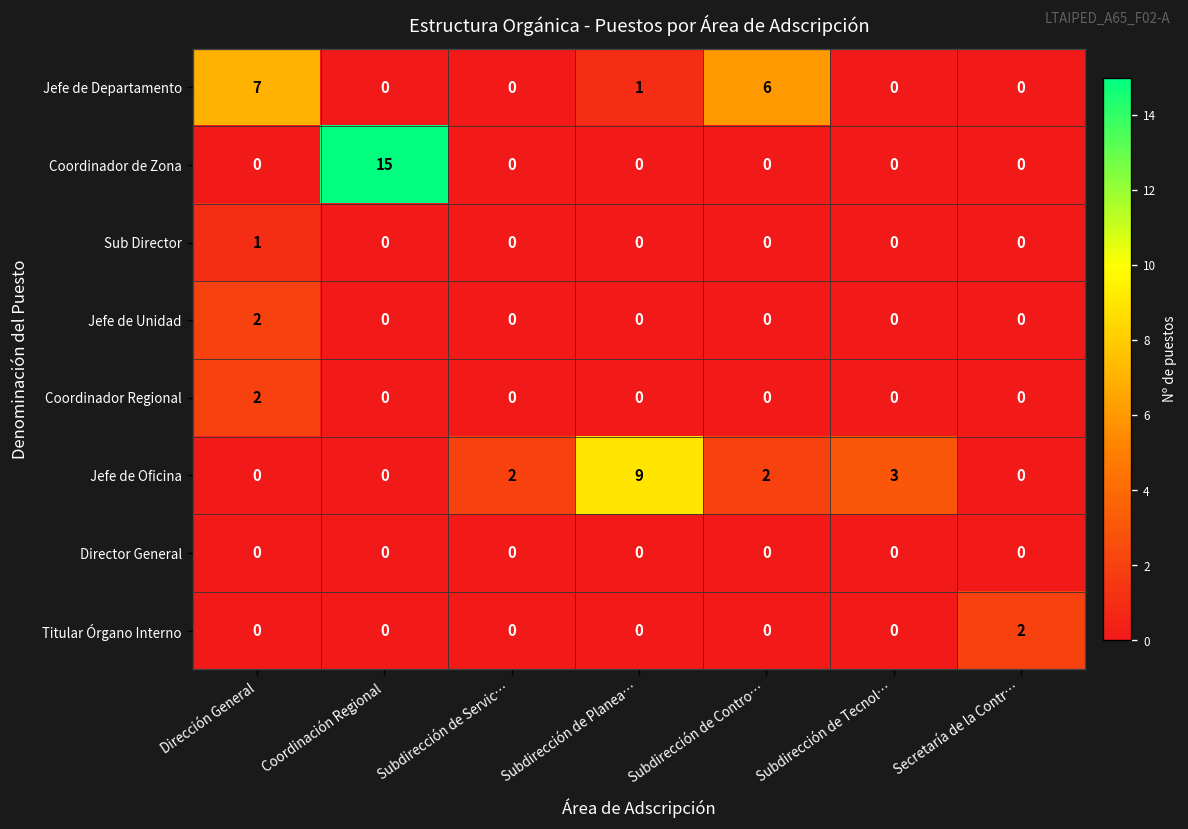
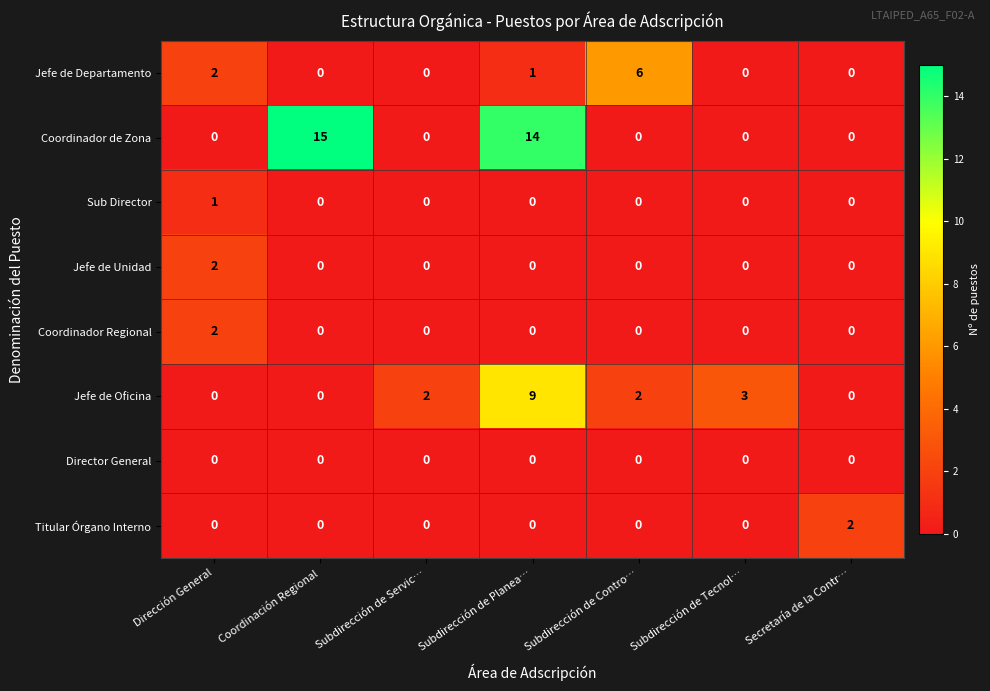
  {
    "Jefe de Departamento": {
-     "Dirección General": 7,
+     "Dirección General": 2,
      "Coordinación Regional": 0,
      "Subdirección de Servic…": 0,
      "Subdirección de Planea…": 1,
      "Subdirección de Contro…": 6,
      "Subdirección de Tecnol…": 0,
      "Secretaría de la Contr…": 0
    },
    "Coordinador de Zona": {
      "Dirección General": 0,
      "Coordinación Regional": 15,
      "Subdirección de Servic…": 0,
-     "Subdirección de Planea…": 0,
+     "Subdirección de Planea…": 14,
      "Subdirección de Contro…": 0,
      "Subdirección de Tecnol…": 0,
      "Secretaría de la Contr…": 0
    },
    "Sub Director": {
      "Dirección General": 1,
      "Coordinación Regional": 0,
      "Subdirección de Servic…": 0,
      "Subdirección de Planea…": 0,
      "Subdirección de Contro…": 0,
      "Subdirección de Tecnol…": 0,
      "Secretaría de la Contr…": 0
    },
    "Jefe de Unidad": {
      "Dirección General": 2,
      "Coordinación Regional": 0,
      "Subdirección de Servic…": 0,
      "Subdirección de Planea…": 0,
      "Subdirección de Contro…": 0,
      "Subdirección de Tecnol…": 0,
      "Secretaría de la Contr…": 0
    },
    "Coordinador Regional": {
      "Dirección General": 2,
      "Coordinación Regional": 0,
      "Subdirección de Servic…": 0,
      "Subdirección de Planea…": 0,
      "Subdirección de Contro…": 0,
      "Subdirección de Tecnol…": 0,
      "Secretaría de la Contr…": 0
    },
    "Jefe de Oficina": {
      "Dirección General": 0,
      "Coordinación Regional": 0,
      "Subdirección de Servic…": 2,
      "Subdirección de Planea…": 9,
      "Subdirección de Contro…": 2,
      "Subdirección de Tecnol…": 3,
      "Secretaría de la Contr…": 0
    },
    "Director General": {
      "Dirección General": 0,
      "Coordinación Regional": 0,
      "Subdirección de Servic…": 0,
      "Subdirección de Planea…": 0,
      "Subdirección de Contro…": 0,
      "Subdirección de Tecnol…": 0,
      "Secretaría de la Contr…": 0
    },
    "Titular Órgano Interno": {
      "Dirección General": 0,
      "Coordinación Regional": 0,
      "Subdirección de Servic…": 0,
      "Subdirección de Planea…": 0,
      "Subdirección de Contro…": 0,
      "Subdirección de Tecnol…": 0,
      "Secretaría de la Contr…": 2
    }
  }
